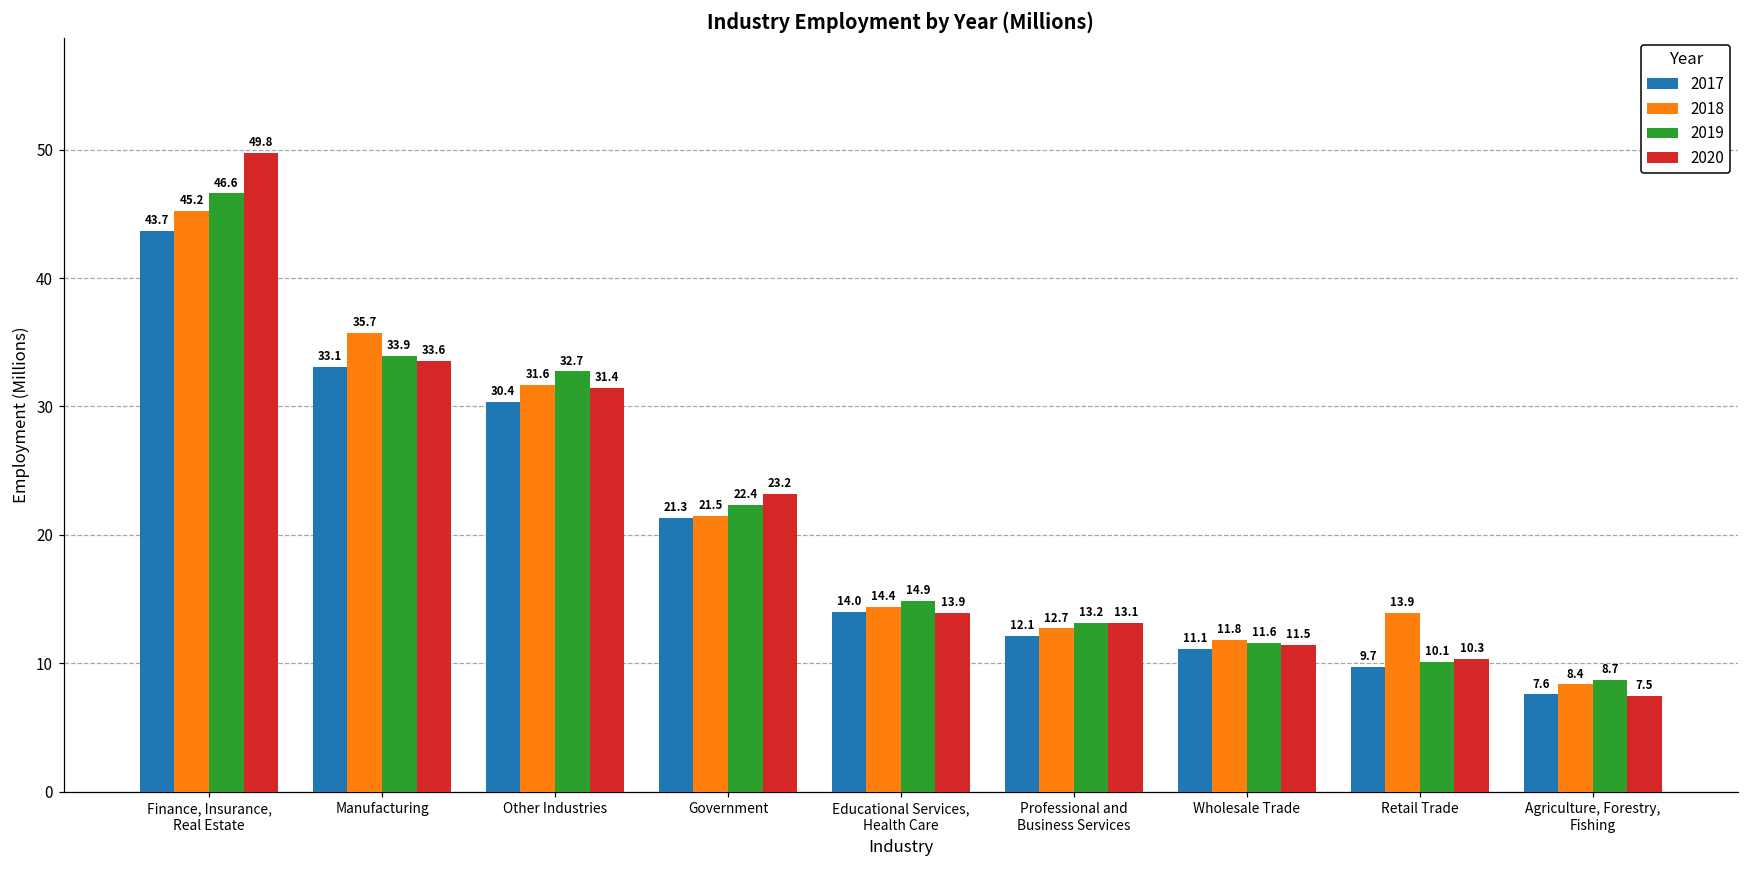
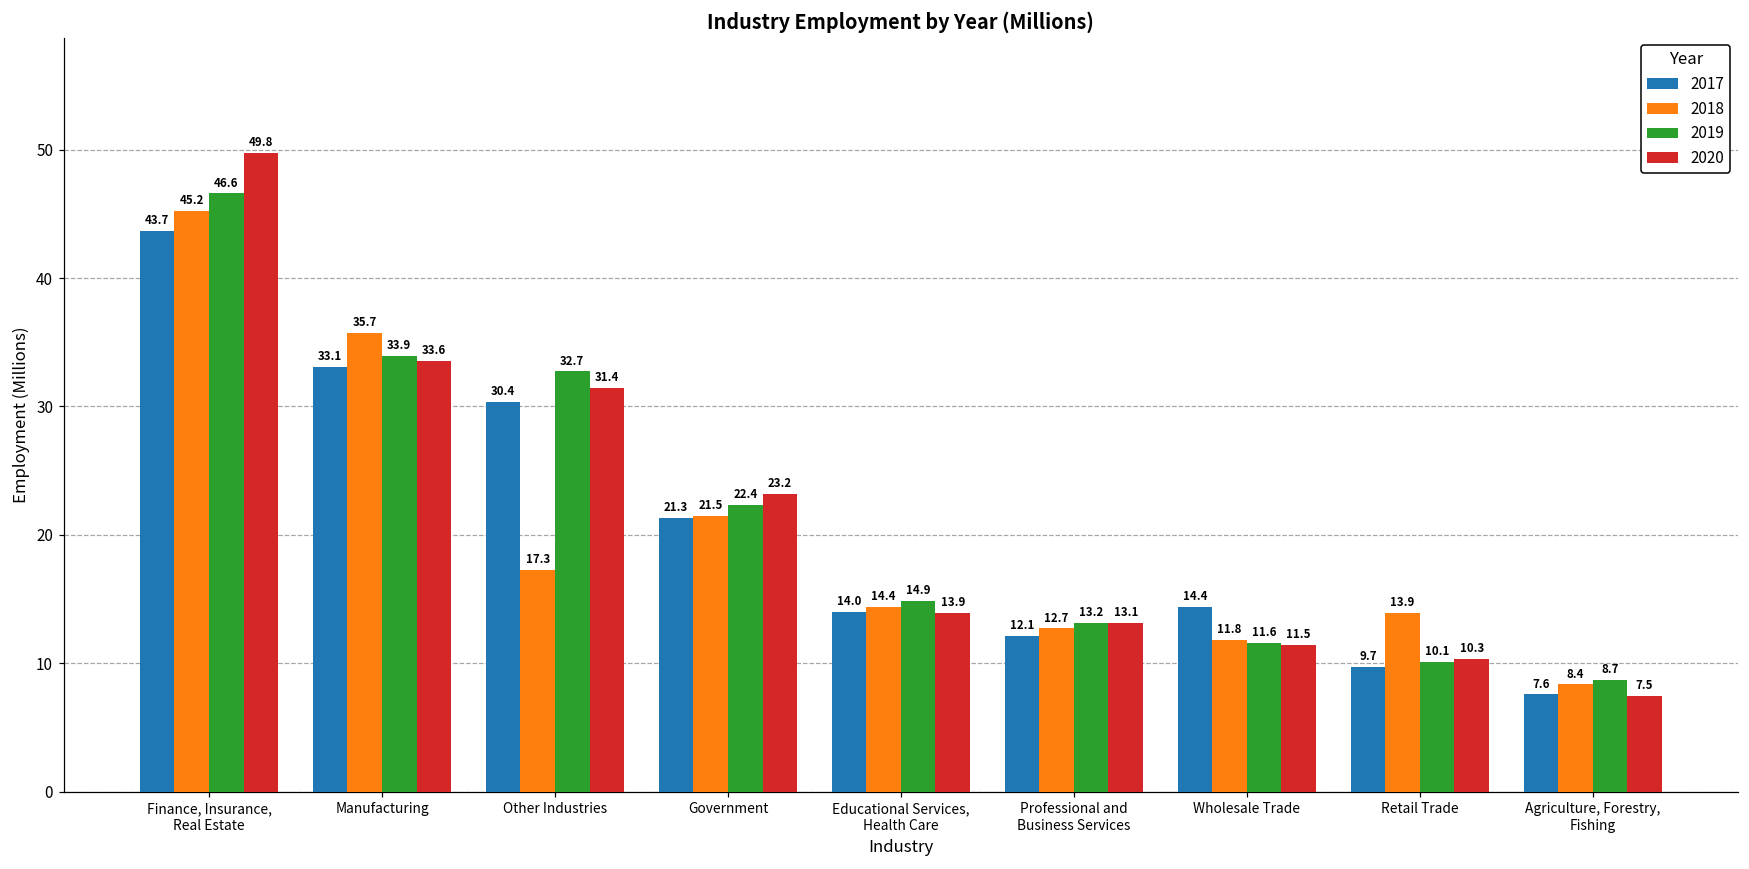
  {
    "2017": {
      "Finance, Insurance, Real Estate": 43.7,
      "Manufacturing": 33.1,
      "Other Industries": 30.4,
      "Government": 21.3,
      "Educational Services, Health Care": 14.0,
      "Professional and Business Services": 12.1,
-     "Wholesale Trade": 11.1,
+     "Wholesale Trade": 14.4,
      "Retail Trade": 9.7,
      "Agriculture, Forestry, Fishing": 7.6
    },
    "2018": {
      "Finance, Insurance, Real Estate": 45.2,
      "Manufacturing": 35.7,
-     "Other Industries": 31.6,
+     "Other Industries": 17.3,
      "Government": 21.5,
      "Educational Services, Health Care": 14.4,
      "Professional and Business Services": 12.7,
      "Wholesale Trade": 11.8,
      "Retail Trade": 13.9,
      "Agriculture, Forestry, Fishing": 8.4
    },
    "2019": {
      "Finance, Insurance, Real Estate": 46.6,
      "Manufacturing": 33.9,
      "Other Industries": 32.7,
      "Government": 22.4,
      "Educational Services, Health Care": 14.9,
      "Professional and Business Services": 13.2,
      "Wholesale Trade": 11.6,
      "Retail Trade": 10.1,
      "Agriculture, Forestry, Fishing": 8.7
    },
    "2020": {
      "Finance, Insurance, Real Estate": 49.8,
      "Manufacturing": 33.6,
      "Other Industries": 31.4,
      "Government": 23.2,
      "Educational Services, Health Care": 13.9,
      "Professional and Business Services": 13.1,
      "Wholesale Trade": 11.5,
      "Retail Trade": 10.3,
      "Agriculture, Forestry, Fishing": 7.5
    }
  }
